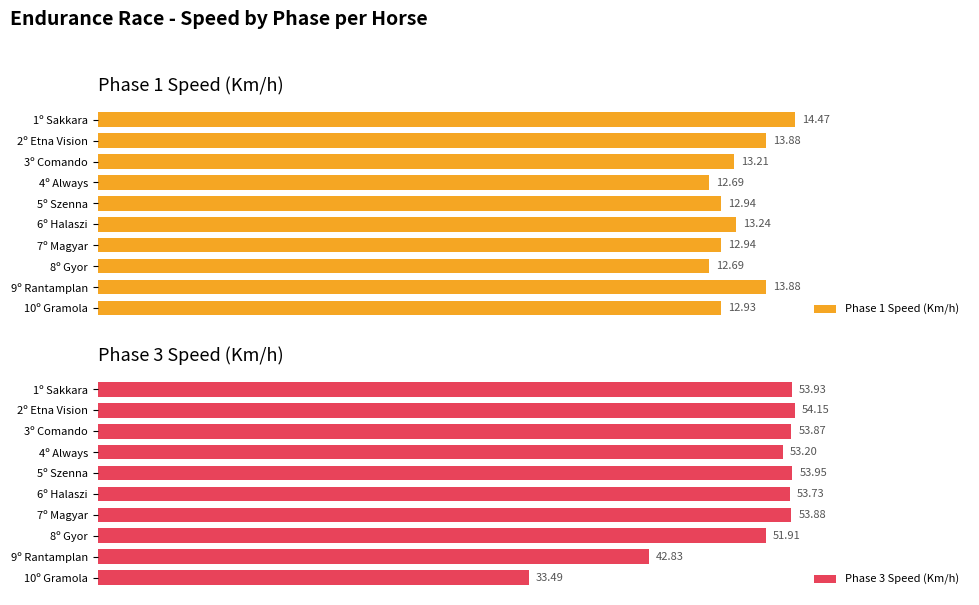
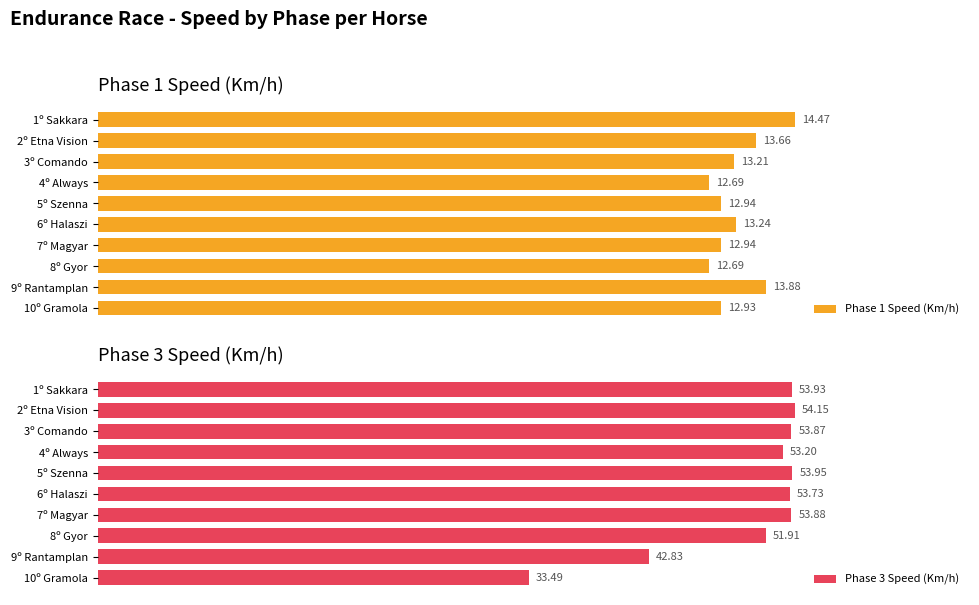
  {
    "Phase 1 Speed (Km/h)": {
      "1º Sakkara": 14.47,
-     "2º Etna Vision": 13.88,
+     "2º Etna Vision": 13.66,
      "3º Comando": 13.21,
      "4º Always": 12.69,
      "5º Szenna": 12.94,
      "6º Halaszi": 13.24,
      "7º Magyar": 12.94,
      "8º Gyor": 12.69,
      "9º Rantamplan": 13.88,
      "10º Gramola": 12.93
    },
    "Phase 3 Speed (Km/h)": {
      "1º Sakkara": 53.93,
      "2º Etna Vision": 54.15,
      "3º Comando": 53.87,
      "4º Always": 53.20,
      "5º Szenna": 53.95,
      "6º Halaszi": 53.73,
      "7º Magyar": 53.88,
      "8º Gyor": 51.91,
      "9º Rantamplan": 42.83,
      "10º Gramola": 33.49
    }
  }
